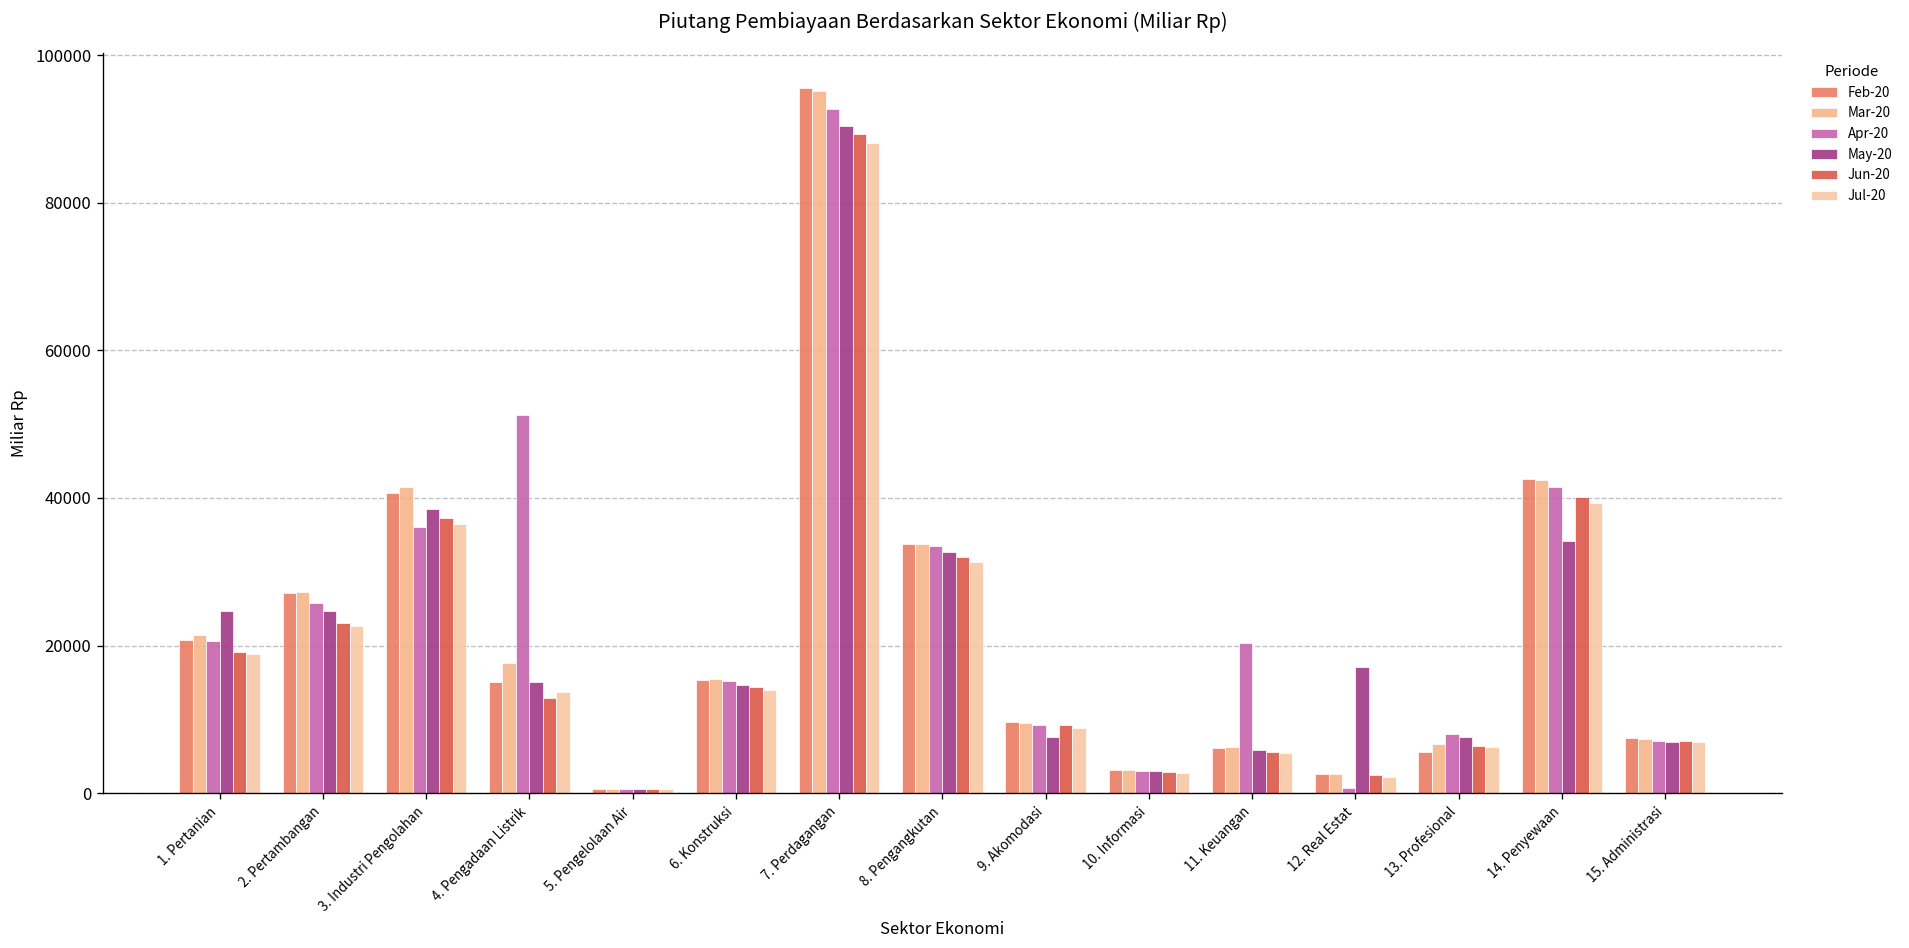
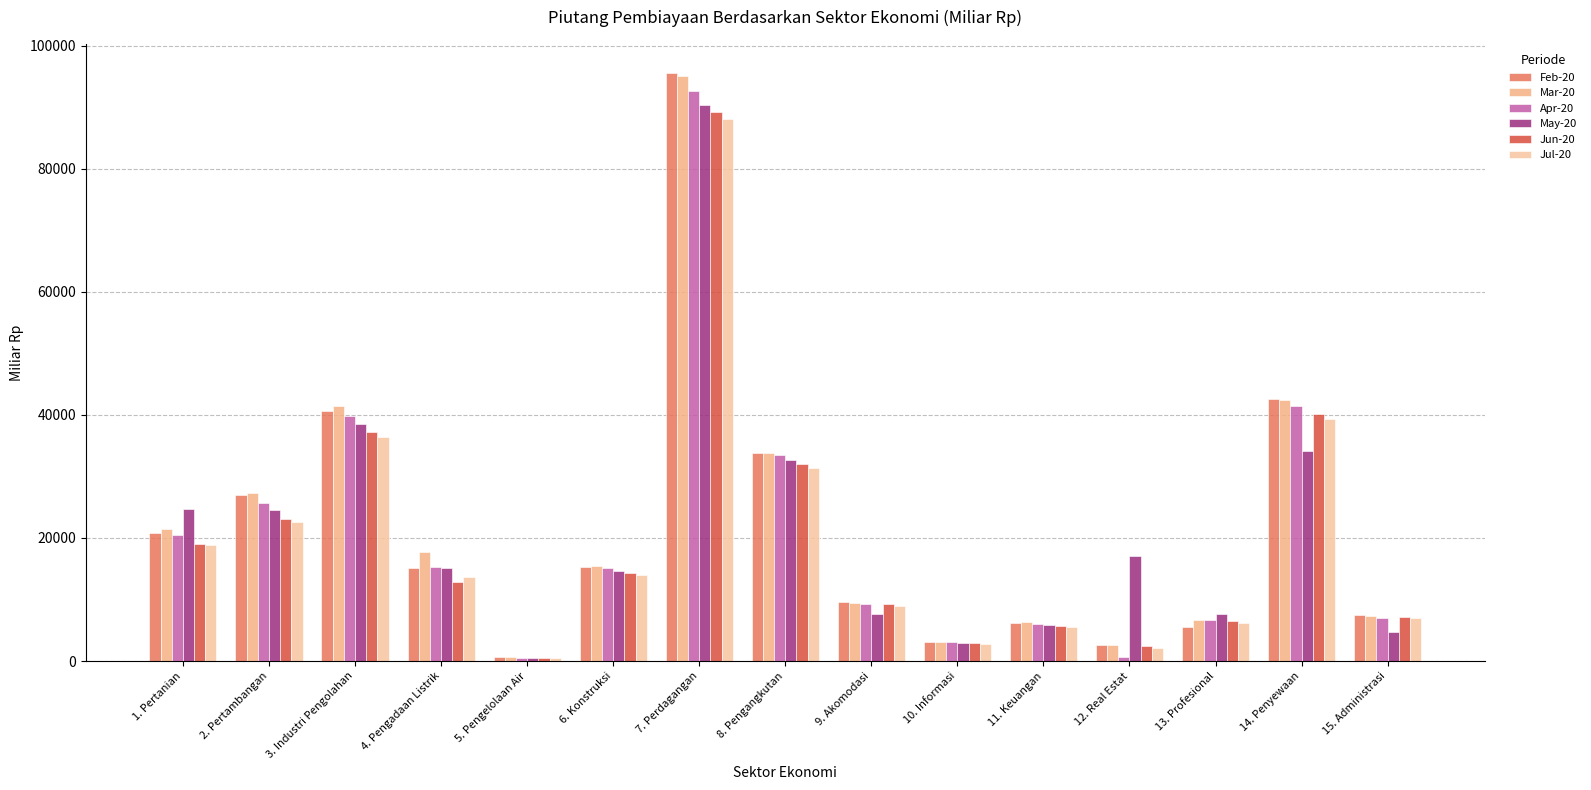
  {
    "Apr-20": {
      "1. Pertanian": 21000,
      "2. Pertambangan": 26000,
-     "3. Industri Pengolahan": 36000,
-     "4. Pengadaan Listrik": 51000,
+     "3. Industri Pengolahan": 40000,
+     "4. Pengadaan Listrik": 15000,
      "5. Pengelolaan Air": 1000,
      "6. Konstruksi": 15000,
      "7. Perdagangan": 93000,
      "8. Pengangkutan": 33000,
      "9. Akomodasi": 9000,
      "10. Informasi": 3000,
-     "11. Keuangan": 20000,
+     "11. Keuangan": 6000,
      "12. Real Estat": 1000,
-     "13. Profesional": 8000,
+     "13. Profesional": 7000,
      "14. Penyewaan": 42000,
      "15. Administrasi": 7000
    },
    "May-20": {
      "1. Pertanian": 25000,
      "2. Pertambangan": 25000,
      "3. Industri Pengolahan": 39000,
      "4. Pengadaan Listrik": 15000,
      "5. Pengelolaan Air": 1000,
      "6. Konstruksi": 15000,
      "7. Perdagangan": 90000,
      "8. Pengangkutan": 33000,
      "9. Akomodasi": 8000,
      "10. Informasi": 3000,
      "11. Keuangan": 6000,
      "12. Real Estat": 17000,
      "13. Profesional": 8000,
      "14. Penyewaan": 34000,
-     "15. Administrasi": 7000
+     "15. Administrasi": 5000
    }
  }
